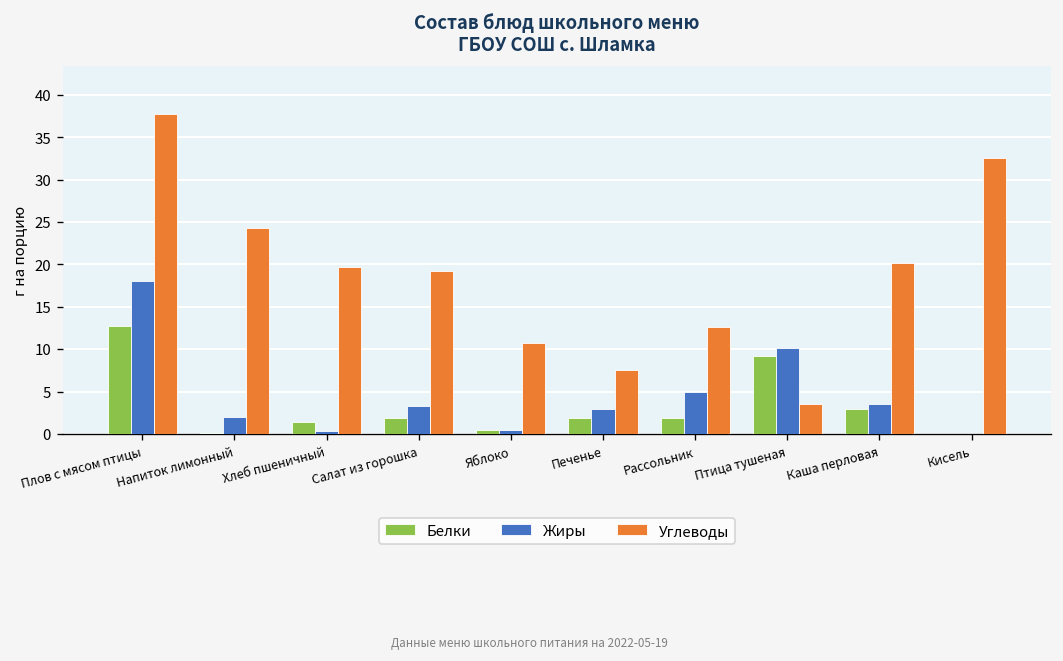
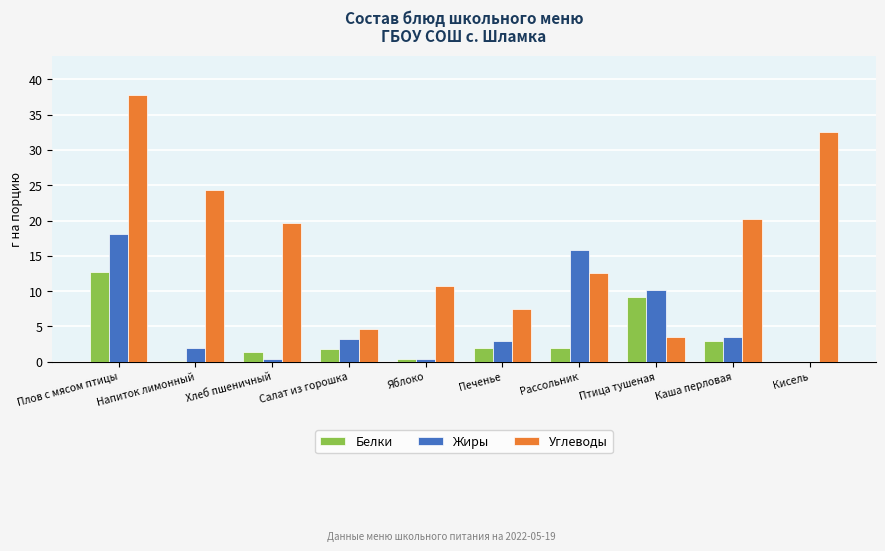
  {
    "Белки": {
      "Плов с мясом птицы": 13,
      "Хлеб пшеничный": 1,
      "Салат из горошка": 2,
      "Яблоко": 0,
      "Печенье": 2,
      "Рассольник": 2,
      "Птица тушеная": 9,
      "Каша перловая": 3,
      "Кисель": 0
    },
    "Жиры": {
      "Плов с мясом птицы": 18,
      "Напиток лимонный": 2,
      "Салат из горошка": 3,
      "Яблоко": 0,
      "Печенье": 3,
-     "Рассольник": 5,
+     "Рассольник": 16,
      "Птица тушеная": 10,
      "Каша перловая": 4,
      "Кисель": 0
    },
    "Углеводы": {
      "Плов с мясом птицы": 38,
      "Напиток лимонный": 24,
      "Хлеб пшеничный": 20,
-     "Салат из горошка": 19,
+     "Салат из горошка": 5,
      "Яблоко": 11,
      "Печенье": 8,
      "Рассольник": 13,
      "Птица тушеная": 4,
      "Каша перловая": 20,
      "Кисель": 33
    }
  }
